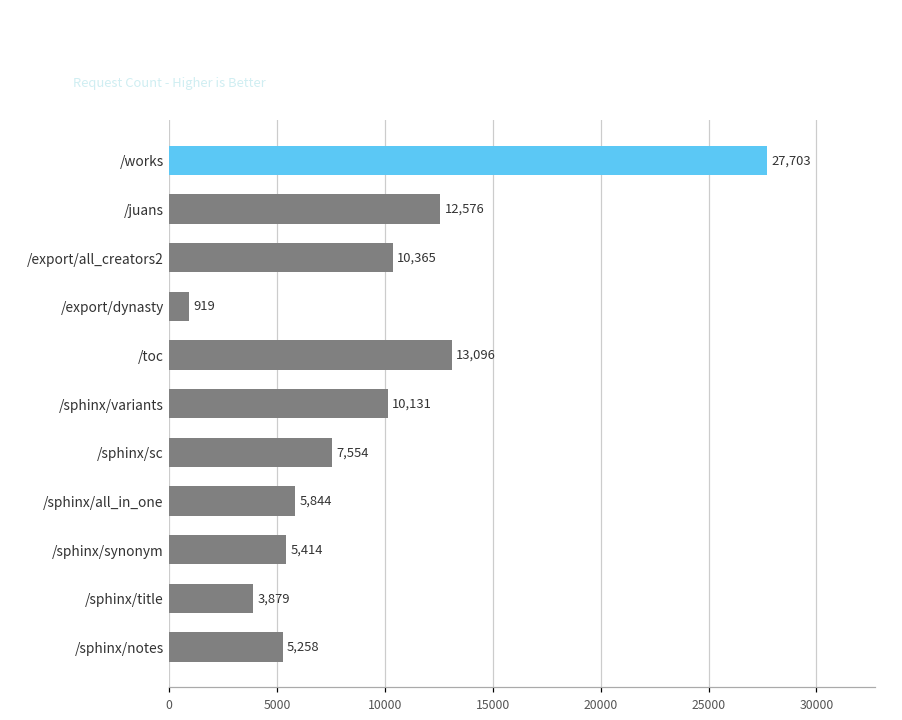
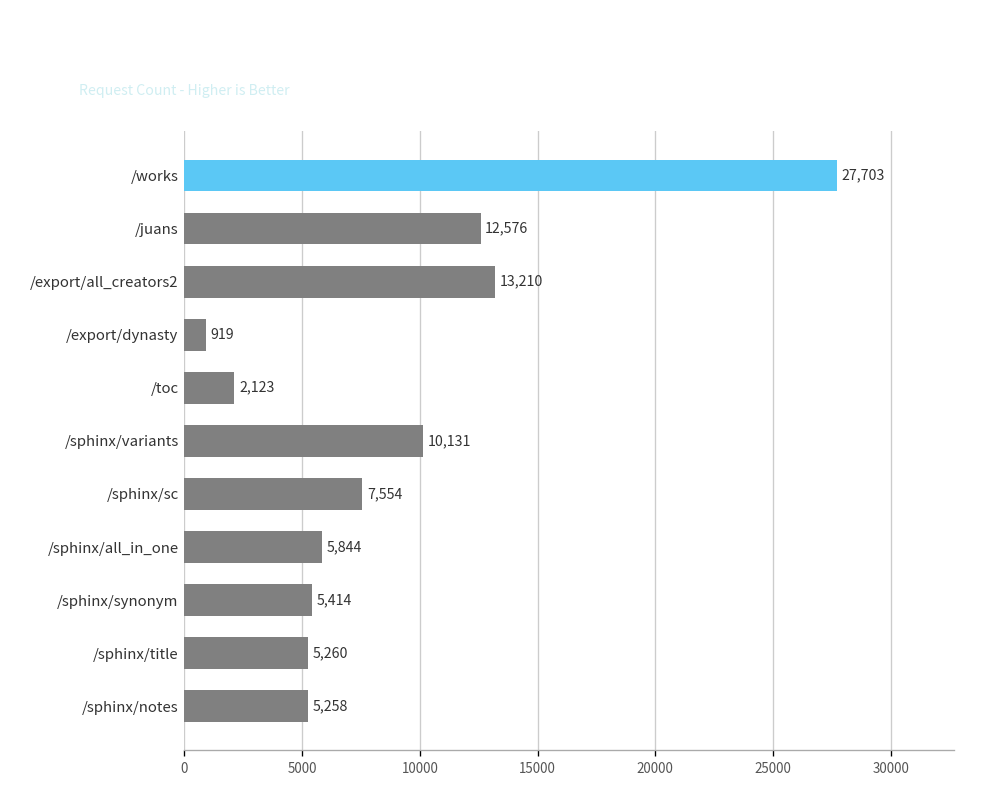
  {
    "/works": "27,703",
    "/juans": "12,576",
-   "/export/all_creators2": "10,365",
+   "/export/all_creators2": "13,210",
    "/export/dynasty": "919",
-   "/toc": "13,096",
+   "/toc": "2,123",
    "/sphinx/variants": "10,131",
    "/sphinx/sc": "7,554",
    "/sphinx/all_in_one": "5,844",
    "/sphinx/synonym": "5,414",
-   "/sphinx/title": "3,879",
+   "/sphinx/title": "5,260",
    "/sphinx/notes": "5,258"
  }
